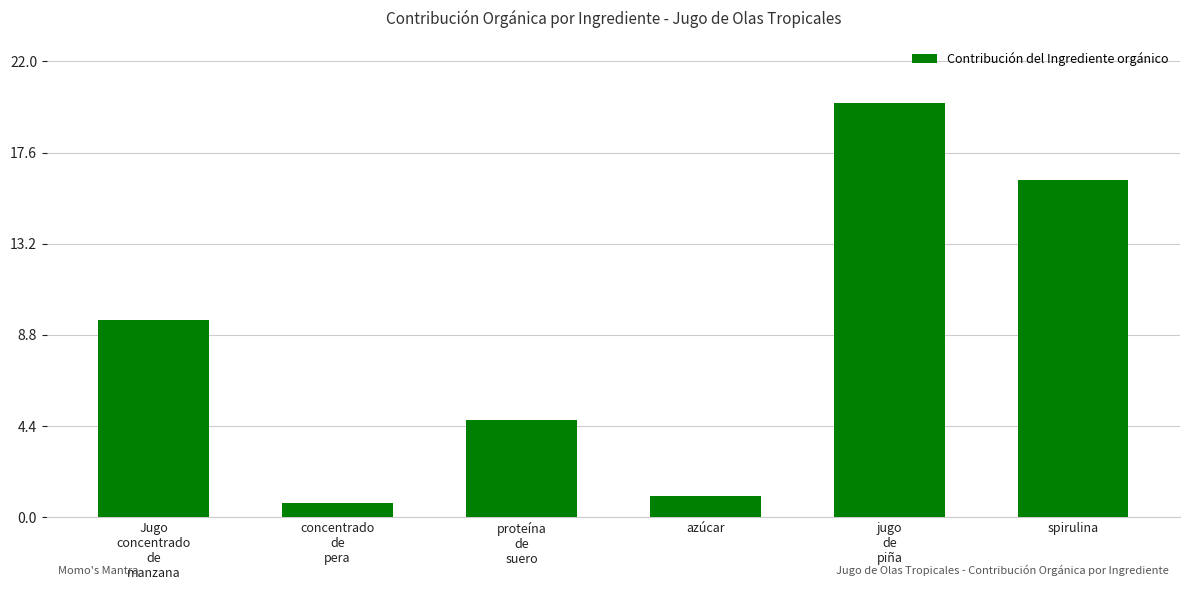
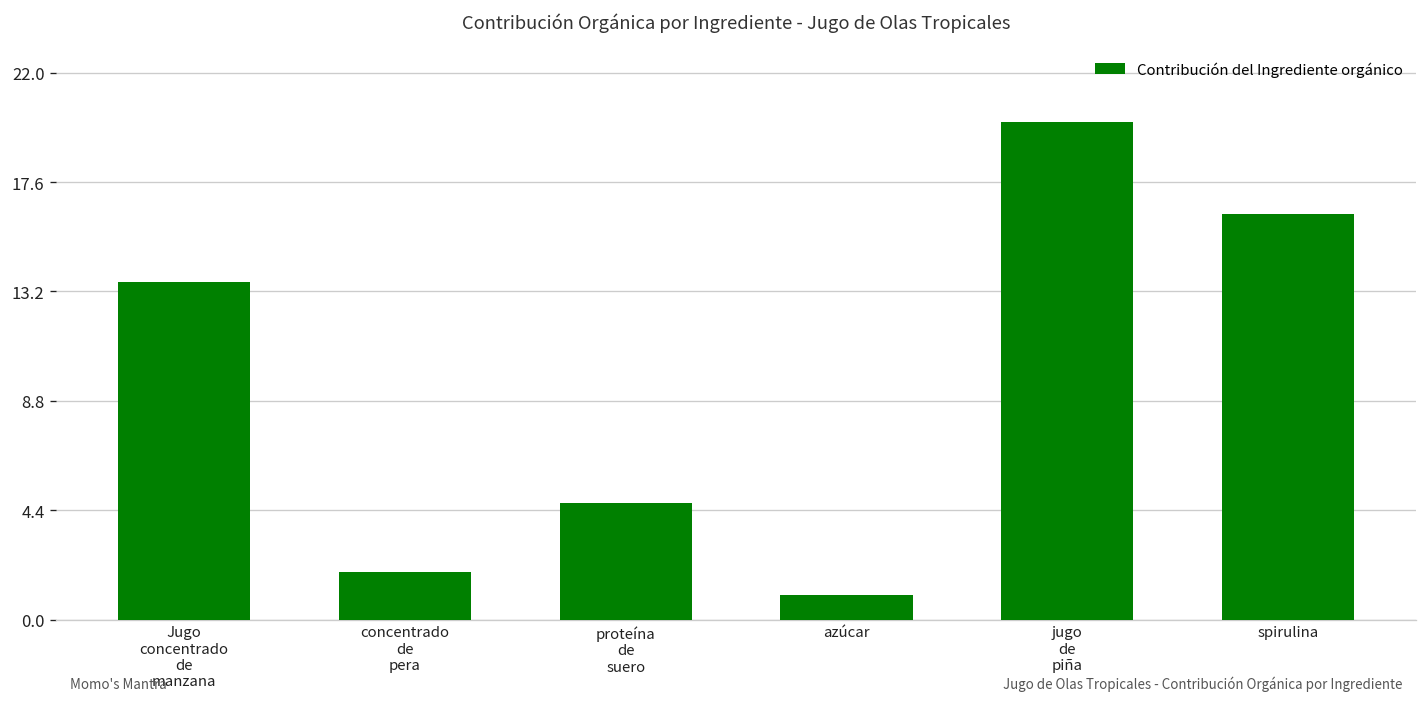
  {
-   "Jugo concentrado de manzana": 9.5,
-   "concentrado de pera": 0.7,
+   "Jugo concentrado de manzana": 13.6,
+   "concentrado de pera": 1.9,
    "proteína de suero": 4.7,
    "azúcar": 1.0,
    "jugo de piña": 20.0,
    "spirulina": 16.3
  }
